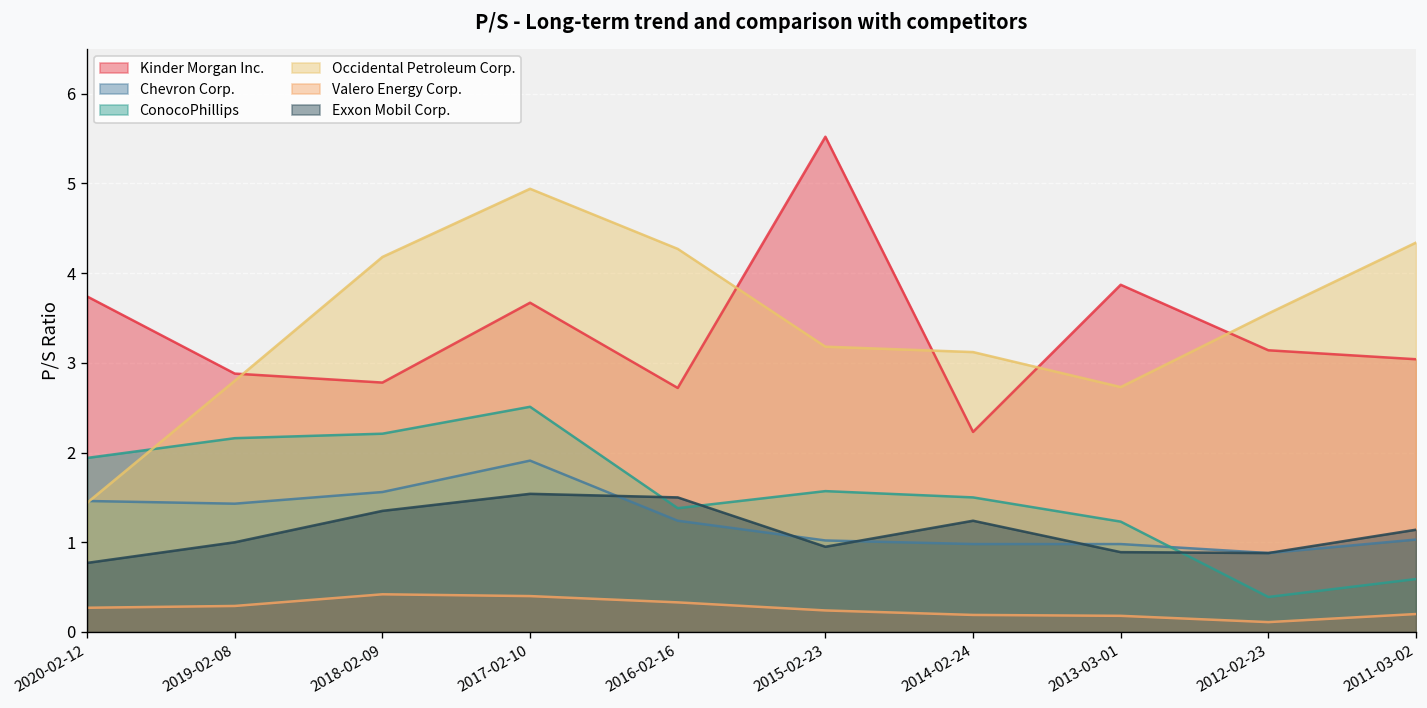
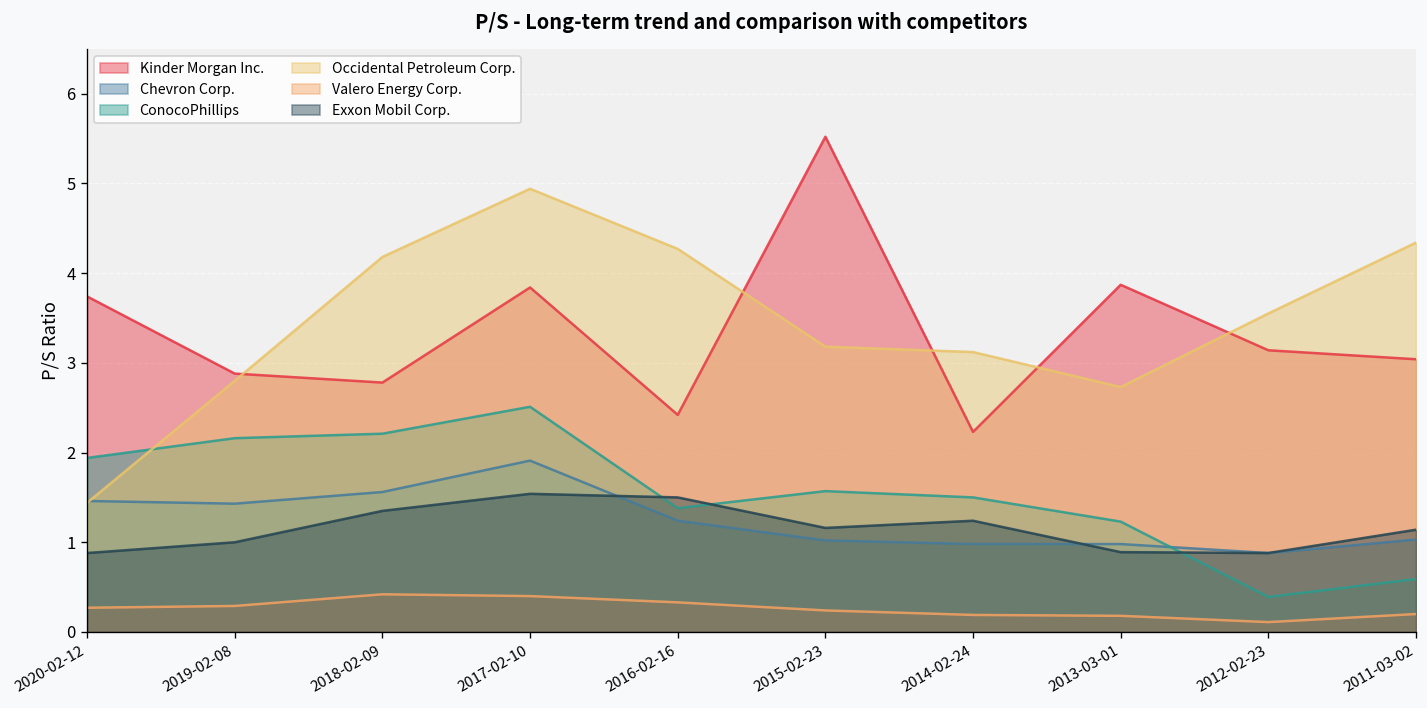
  {
    "Kinder Morgan Inc.": {
      "2020-02-12": 3.7,
      "2019-02-08": 2.9,
      "2018-02-09": 2.8,
-     "2017-02-10": 3.7,
-     "2016-02-16": 2.7,
+     "2017-02-10": 3.8,
+     "2016-02-16": 2.4,
      "2015-02-23": 5.5,
      "2014-02-24": 2.2,
      "2013-03-01": 3.9,
      "2012-02-23": 3.1,
      "2011-03-02": 3.0
    },
    "Exxon Mobil Corp.": {
-     "2020-02-12": 0.8,
+     "2020-02-12": 0.9,
      "2019-02-08": 1.0,
      "2018-02-09": 1.4,
      "2017-02-10": 1.5,
      "2016-02-16": 1.5,
-     "2015-02-23": 1.0,
+     "2015-02-23": 1.2,
      "2014-02-24": 1.2,
      "2013-03-01": 0.9,
      "2011-03-02": 1.1
    }
  }
